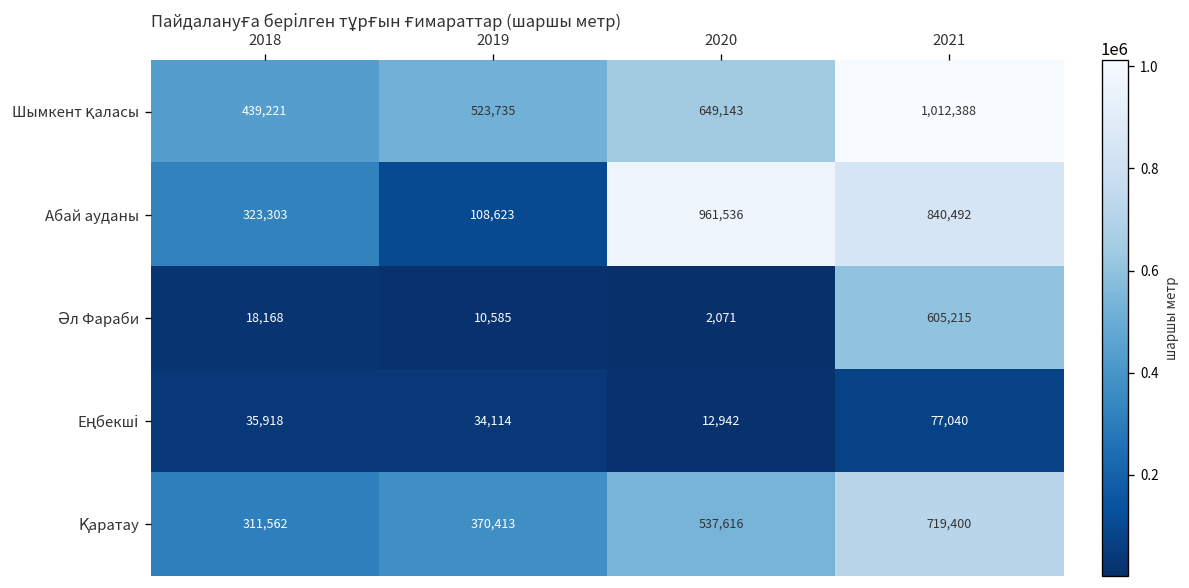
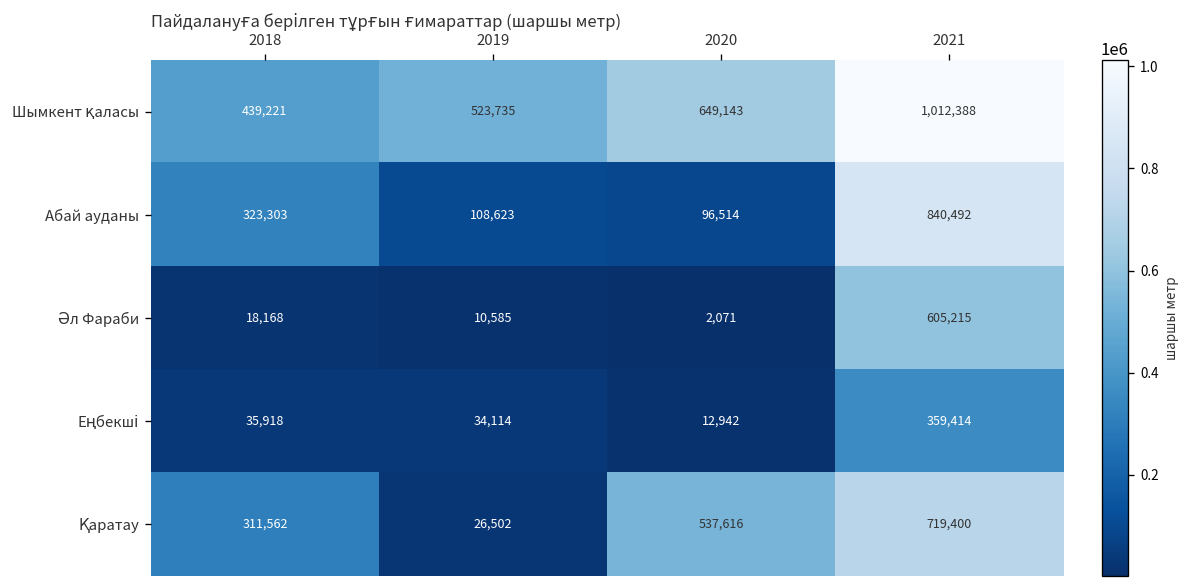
  {
    "Шымкент қаласы": {
      "2018": "439,221",
      "2019": "523,735",
      "2020": "649,143",
      "2021": "1,012,388"
    },
    "Абай ауданы": {
      "2018": "323,303",
      "2019": "108,623",
-     "2020": "961,536",
+     "2020": "96,514",
      "2021": "840,492"
    },
    "Әл Фараби": {
      "2018": "18,168",
      "2019": "10,585",
      "2020": "2,071",
      "2021": "605,215"
    },
    "Еңбекші": {
      "2018": "35,918",
      "2019": "34,114",
      "2020": "12,942",
-     "2021": "77,040"
+     "2021": "359,414"
    },
    "Қаратау": {
      "2018": "311,562",
-     "2019": "370,413",
+     "2019": "26,502",
      "2020": "537,616",
      "2021": "719,400"
    }
  }
